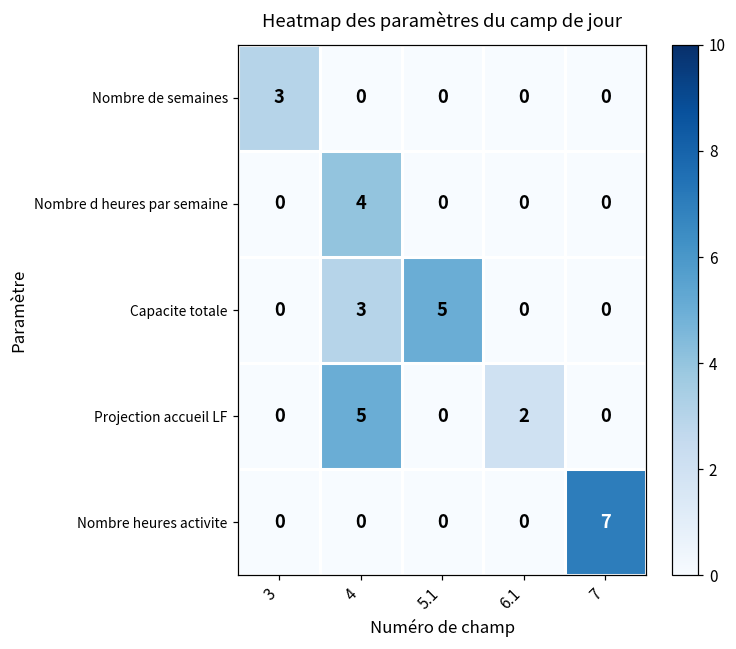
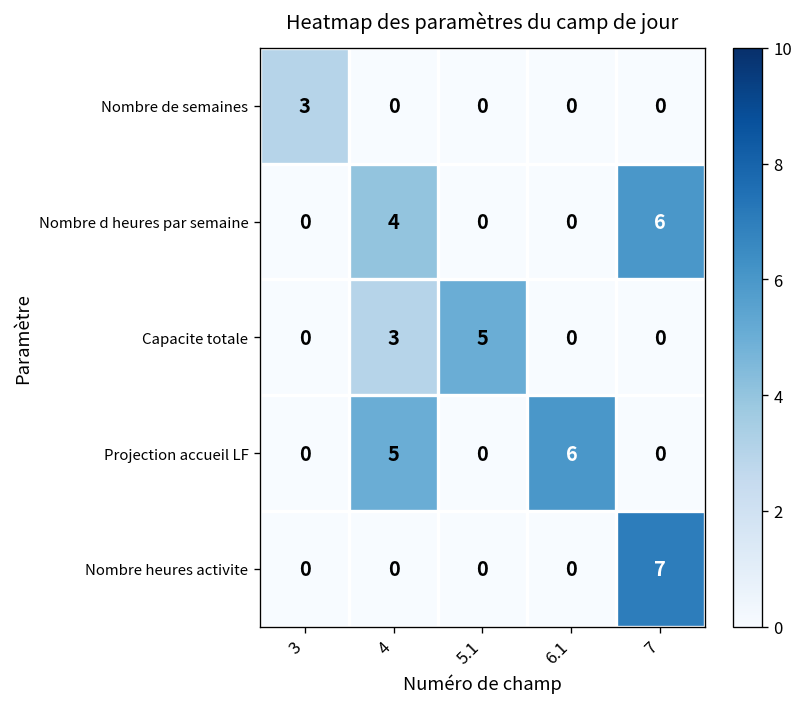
  {
    "Nombre de semaines": {
      "3": 3,
      "4": 0,
      "5.1": 0,
      "6.1": 0,
      "7": 0
    },
    "Nombre d heures par semaine": {
      "3": 0,
      "4": 4,
      "5.1": 0,
      "6.1": 0,
-     "7": 0
+     "7": 6
    },
    "Capacite totale": {
      "3": 0,
      "4": 3,
      "5.1": 5,
      "6.1": 0,
      "7": 0
    },
    "Projection accueil LF": {
      "3": 0,
      "4": 5,
      "5.1": 0,
-     "6.1": 2,
+     "6.1": 6,
      "7": 0
    },
    "Nombre heures activite": {
      "3": 0,
      "4": 0,
      "5.1": 0,
      "6.1": 0,
      "7": 7
    }
  }
